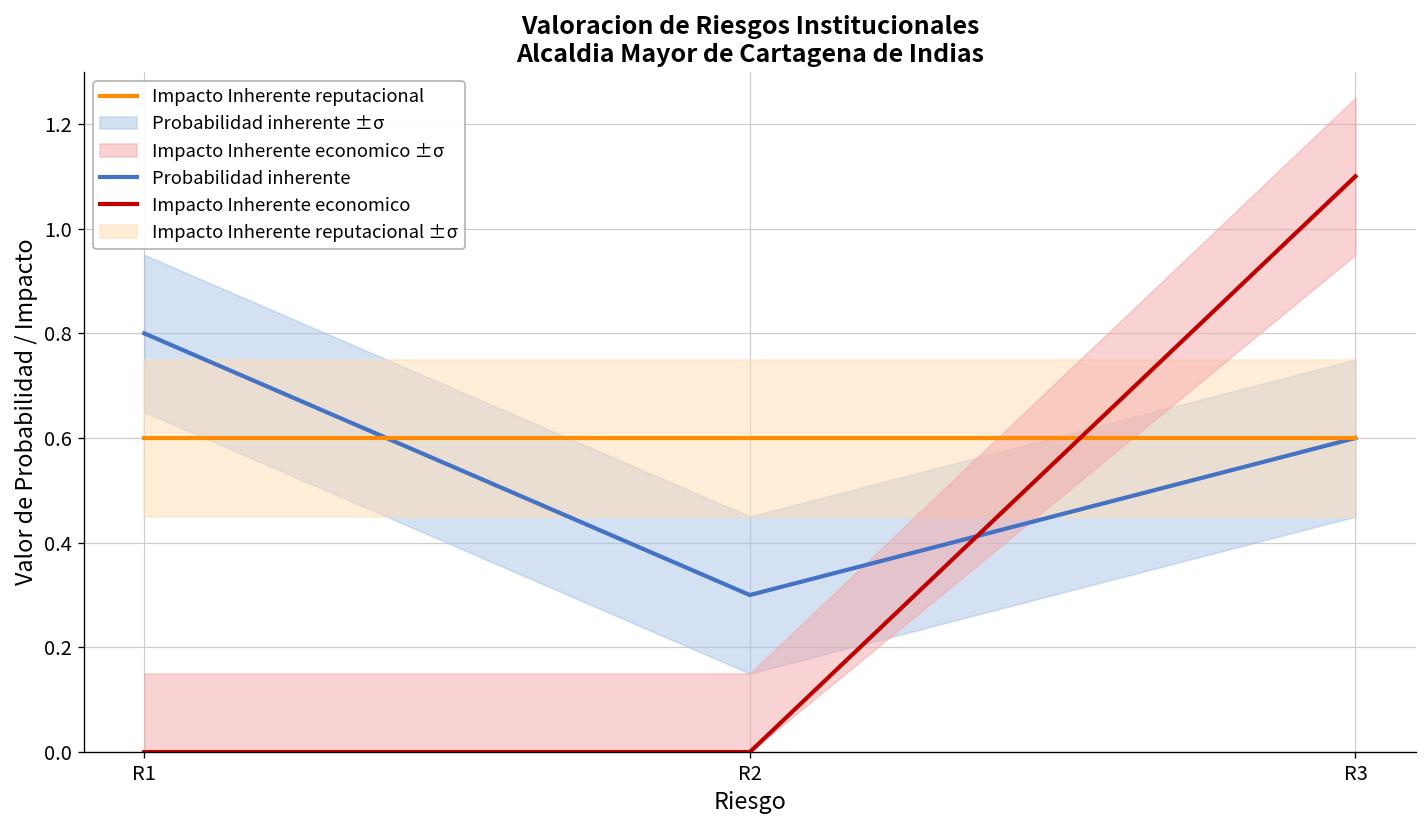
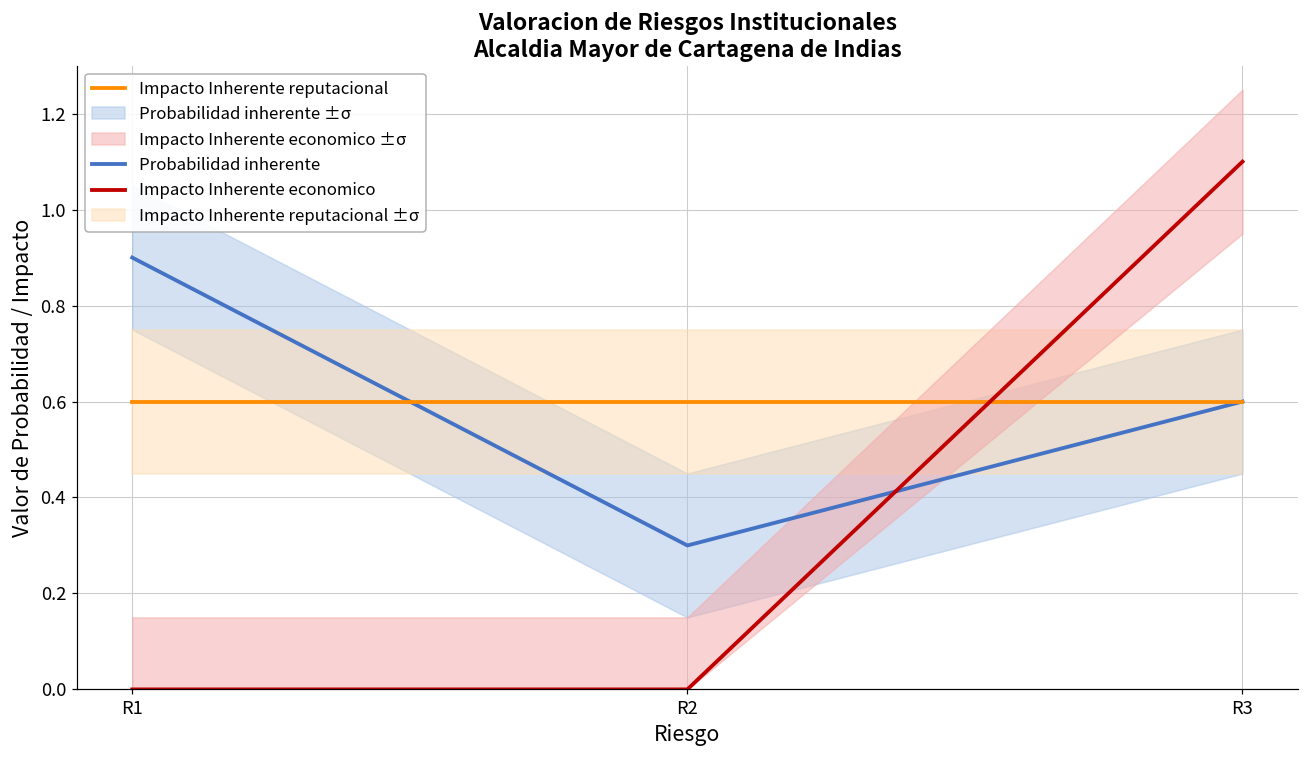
  {
    "Probabilidad inherente": {
-     "R1": 0.8,
+     "R1": 0.9,
      "R2": 0.3
    },
    "Probabilidad inherente ±σ": {
      "R2": 0.3
    },
    "Impacto Inherente reputacional": {
      "R1": 0.6,
      "R2": 0.6
    },
    "Impacto Inherente economico": {
      "R1": 0.0,
      "R2": 0.0,
      "R3": 1.1
    }
  }
